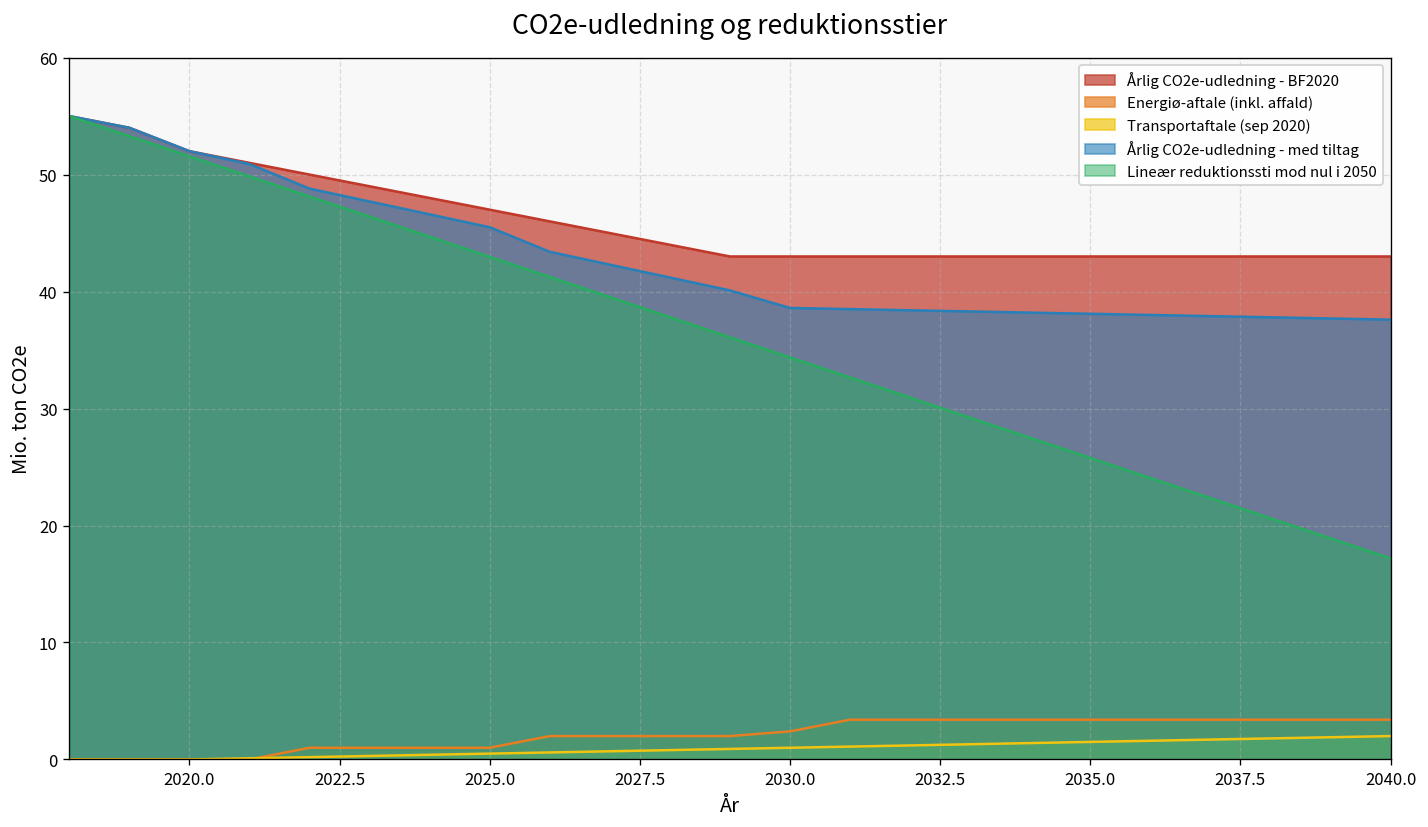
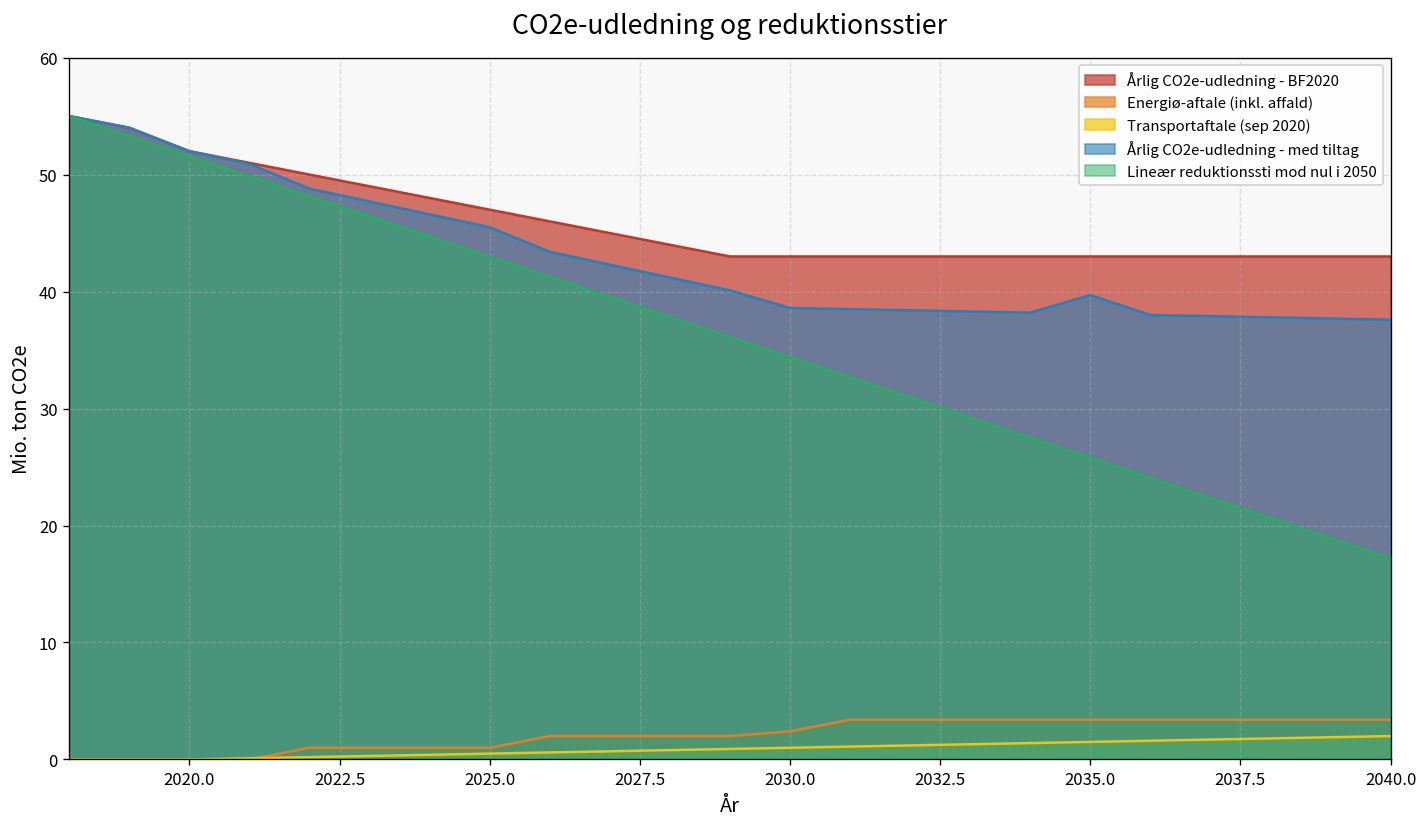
  {
    "Årlig CO2e-udledning - BF2020": {
      "2025.0": 47,
      "2030.0": 43,
      "2035.0": 43,
      "2040.0": 43
    },
    "Energiø-aftale (inkl. affald)": {
      "2025.0": 1,
      "2030.0": 2,
      "2035.0": 3,
      "2040.0": 3
    },
    "Transportaftale (sep 2020)": {
      "2025.0": 1,
      "2030.0": 1,
      "2035.0": 2,
      "2040.0": 2
    },
    "Årlig CO2e-udledning - med tiltag": {
      "2025.0": 46,
      "2030.0": 39,
-     "2035.0": 38,
+     "2035.0": 40,
      "2040.0": 38
    },
    "Lineær reduktionssti mod nul i 2050": {
      "2020.0": 52,
      "2025.0": 43,
      "2030.0": 34,
      "2035.0": 26,
      "2040.0": 17
    }
  }
